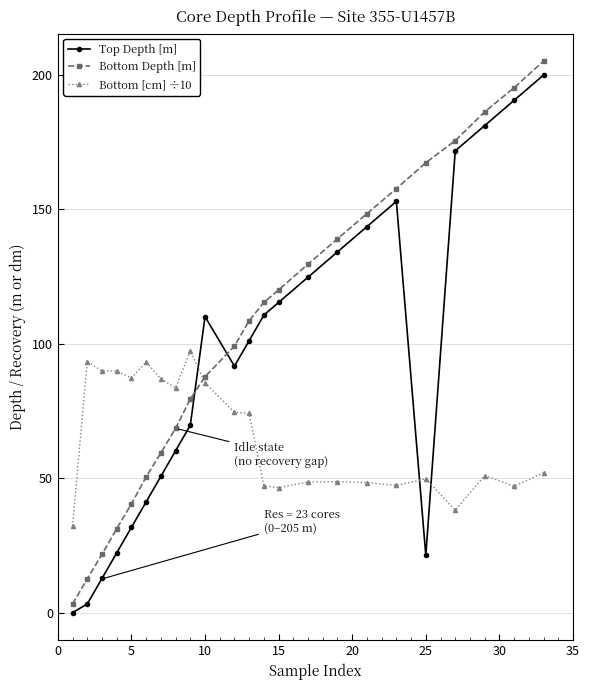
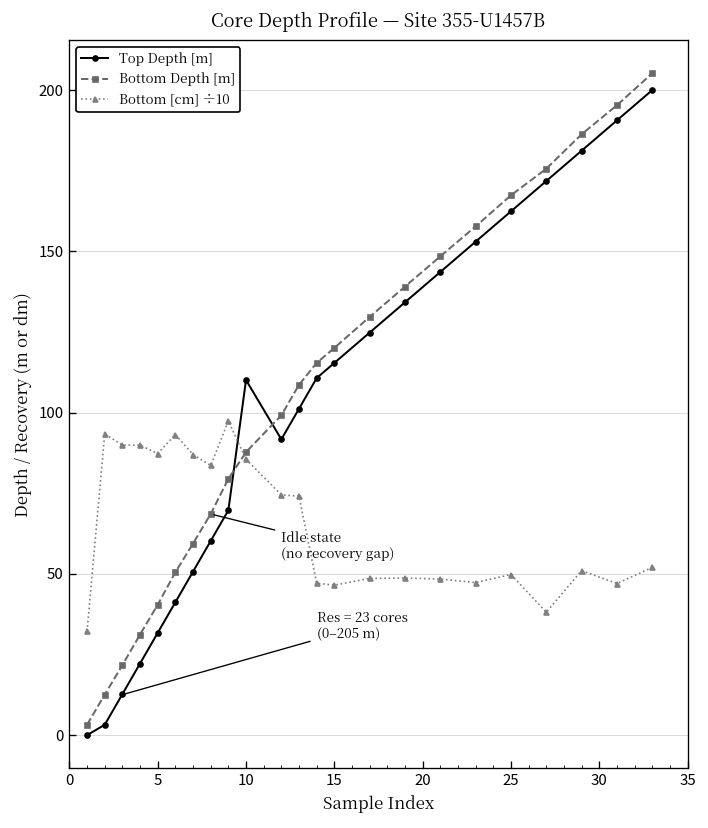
  {
    "Top Depth [m]": {
      "10": 110,
      "15": 115,
-     "25": 21
+     "25": 162
    }
  }
